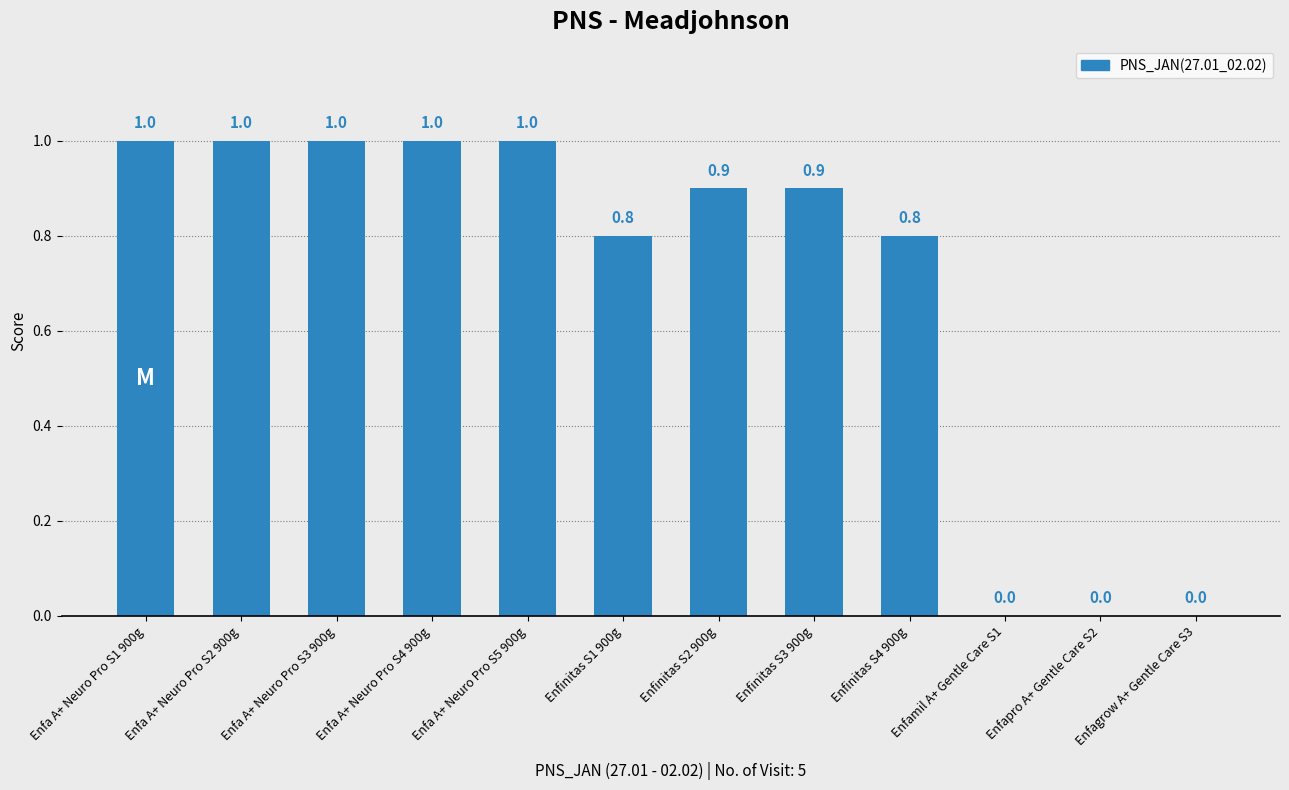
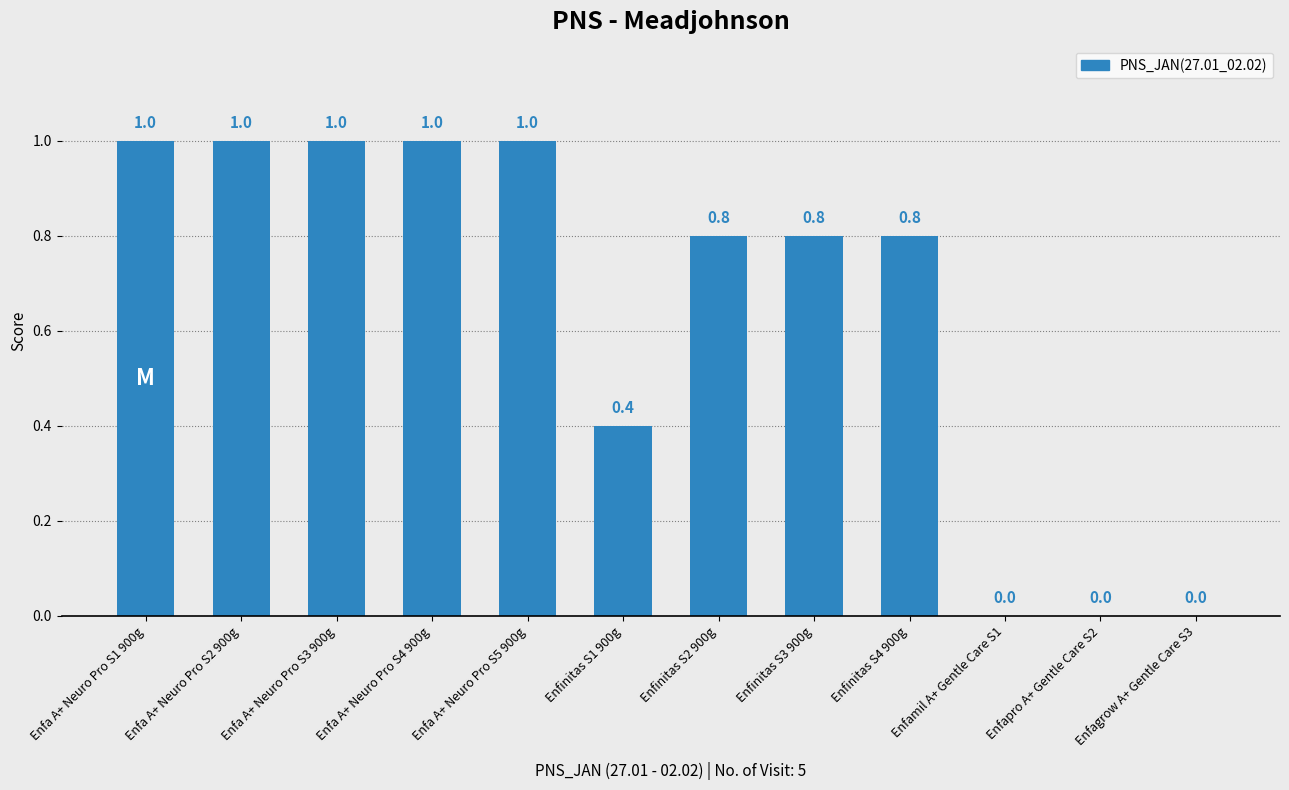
  {
    "Enfa A+ Neuro Pro S1 900g": 1.0,
    "Enfa A+ Neuro Pro S2 900g": 1.0,
    "Enfa A+ Neuro Pro S3 900g": 1.0,
    "Enfa A+ Neuro Pro S4 900g": 1.0,
    "Enfa A+ Neuro Pro S5 900g": 1.0,
-   "Enfinitas S1 900g": 0.8,
-   "Enfinitas S2 900g": 0.9,
-   "Enfinitas S3 900g": 0.9,
+   "Enfinitas S1 900g": 0.4,
+   "Enfinitas S2 900g": 0.8,
+   "Enfinitas S3 900g": 0.8,
    "Enfinitas S4 900g": 0.8,
    "Enfamil A+ Gentle Care S1": 0.0,
    "Enfapro A+ Gentle Care S2": 0.0,
    "Enfagrow A+ Gentle Care S3": 0.0
  }
